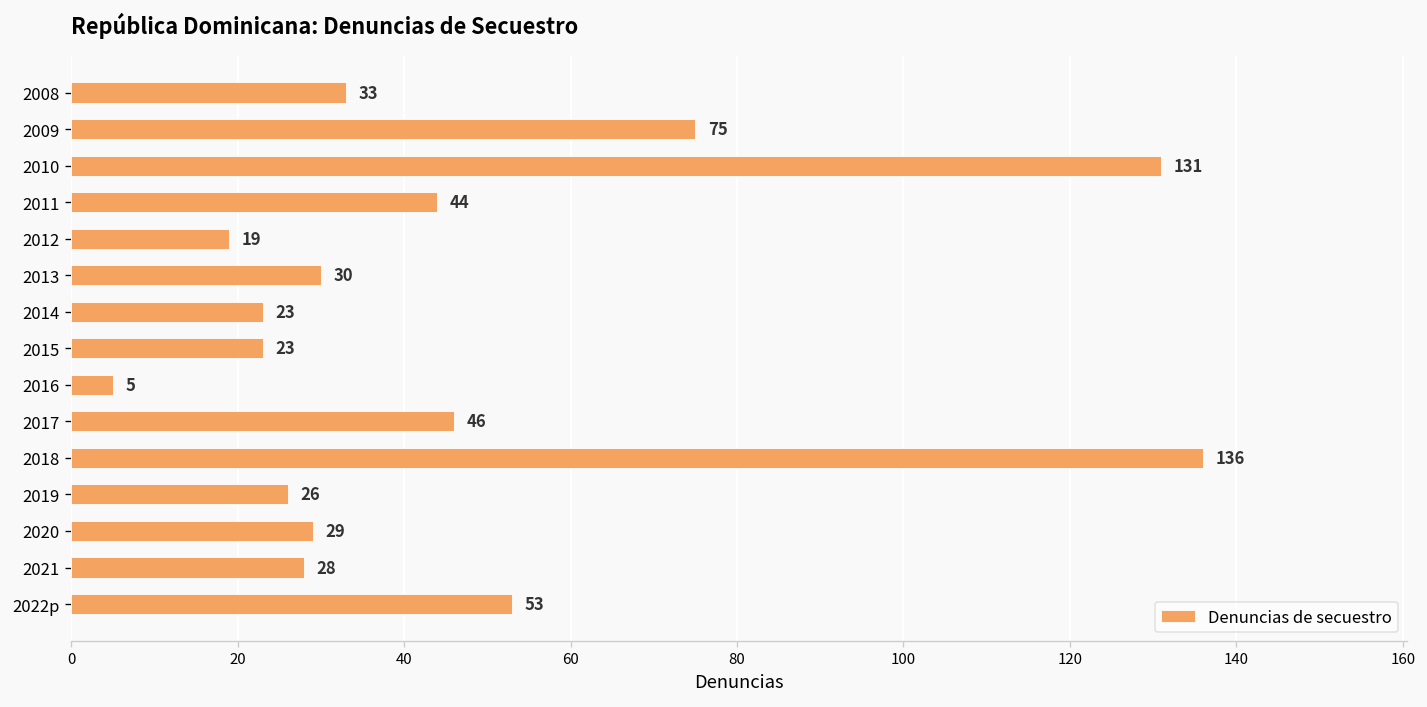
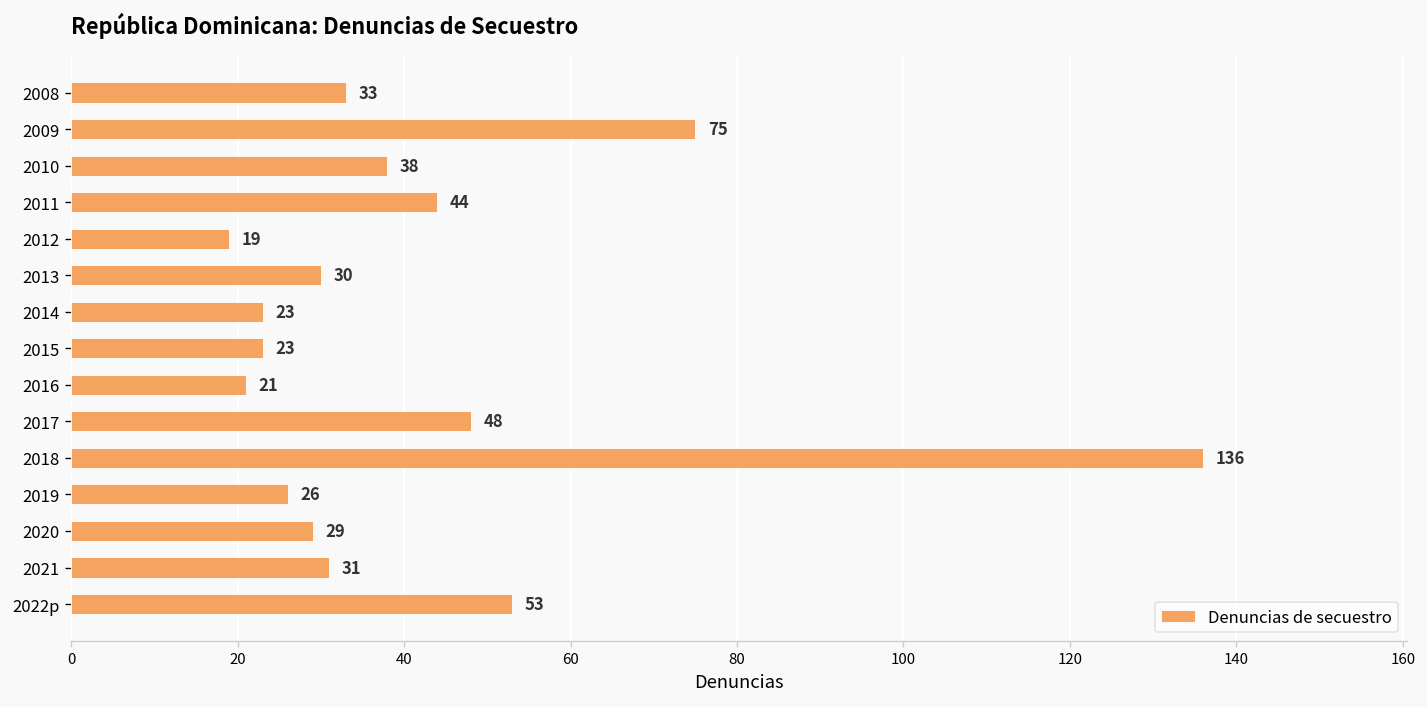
  {
    "2008": 33,
    "2009": 75,
-   "2010": 131,
+   "2010": 38,
    "2011": 44,
    "2012": 19,
    "2013": 30,
    "2014": 23,
    "2015": 23,
-   "2016": 5,
-   "2017": 46,
+   "2016": 21,
+   "2017": 48,
    "2018": 136,
    "2019": 26,
    "2020": 29,
-   "2021": 28,
+   "2021": 31,
    "2022p": 53
  }
